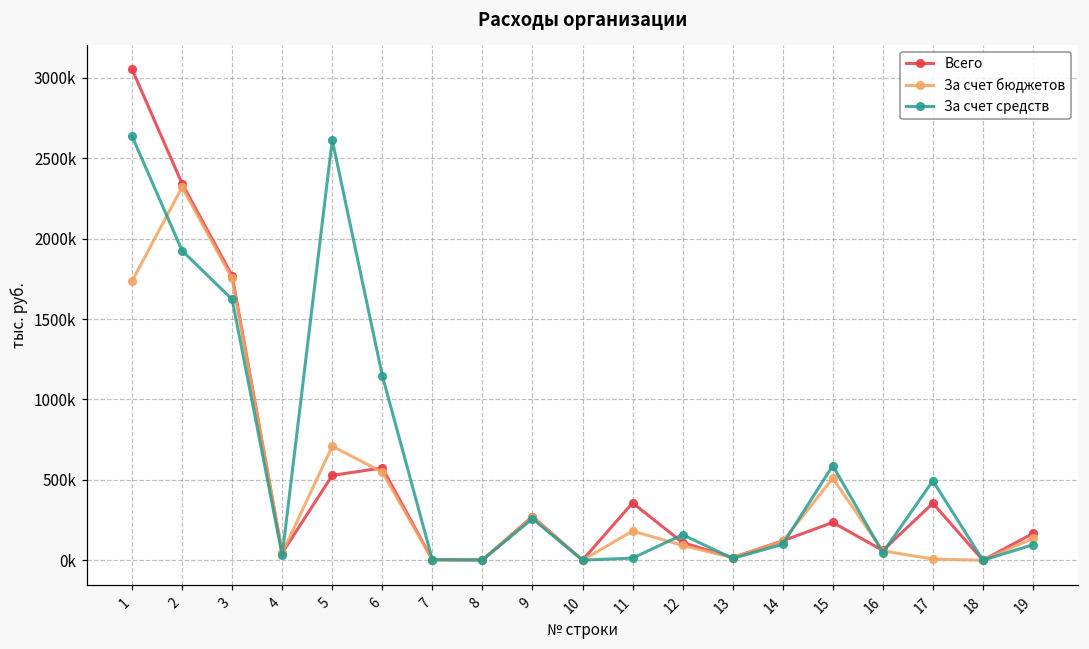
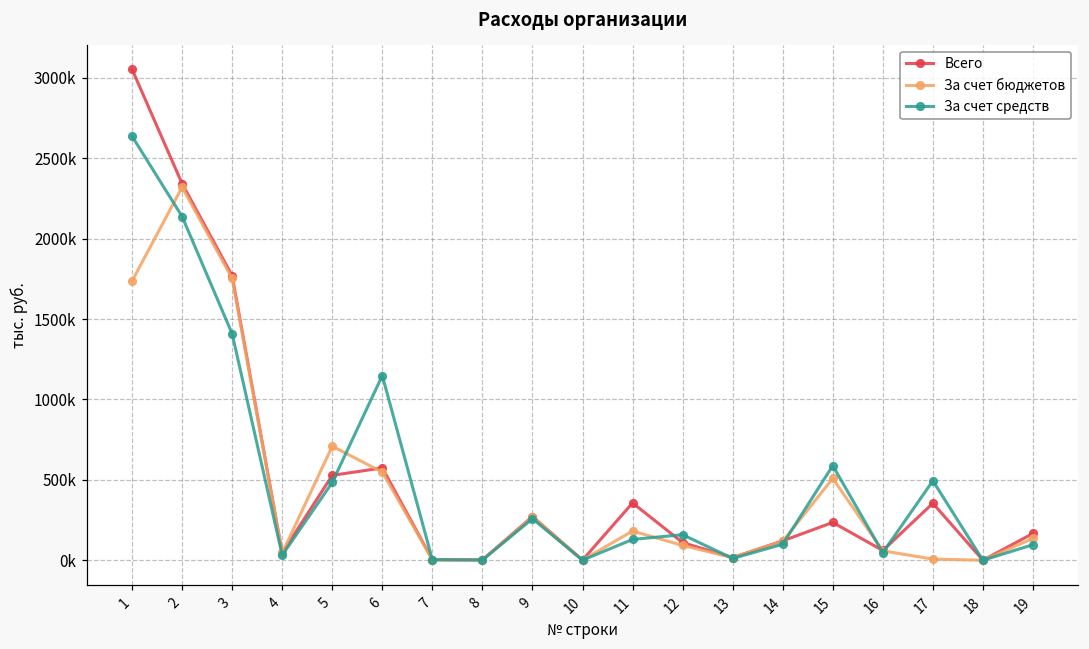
  {
    "Всего": {
      "1": 3050000,
      "2": 2340000,
      "5": 530000,
      "6": 570000,
      "11": 360000,
      "12": 110000,
      "15": 240000,
      "17": 350000,
      "19": 170000
    },
    "За счет бюджетов": {
      "1": 1740000,
      "2": 2320000,
      "5": 710000,
      "6": 550000,
      "11": 180000,
      "12": 90000,
      "15": 510000,
      "17": 10000,
      "19": 140000
    },
    "За счет средств": {
      "1": 2640000,
-     "2": 1920000,
-     "3": 1620000,
-     "5": 2610000,
+     "2": 2140000,
+     "3": 1410000,
+     "5": 480000,
      "6": 1150000,
-     "11": 10000,
+     "11": 130000,
      "12": 160000,
      "14": 100000,
      "15": 590000,
      "17": 490000,
      "19": 100000
    }
  }
